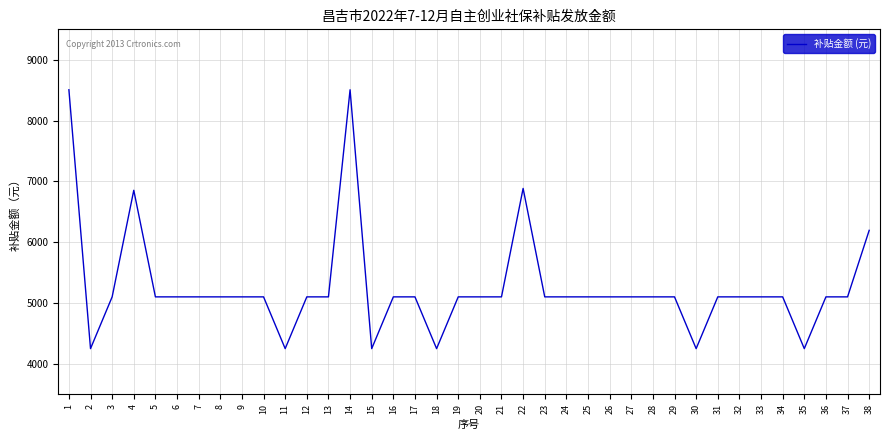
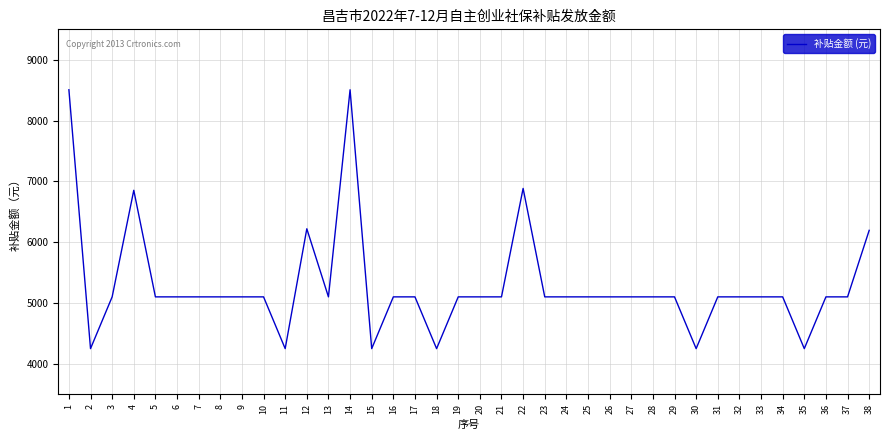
  {
    "1": 8500,
    "2": 4300,
    "3": 5100,
    "4": 6900,
    "5": 5100,
    "6": 5100,
    "7": 5100,
    "8": 5100,
    "9": 5100,
    "10": 5100,
    "11": 4300,
-   "12": 5100,
+   "12": 6200,
    "13": 5100,
    "14": 8500,
    "15": 4300,
    "16": 5100,
    "17": 5100,
    "18": 4300,
    "19": 5100,
    "20": 5100,
    "21": 5100,
    "22": 6900,
    "23": 5100,
    "24": 5100,
    "25": 5100,
    "26": 5100,
    "27": 5100,
    "28": 5100,
    "29": 5100,
    "30": 4300,
    "31": 5100,
    "32": 5100,
    "33": 5100,
    "34": 5100,
    "35": 4300,
    "36": 5100,
    "37": 5100,
    "38": 6200
  }
